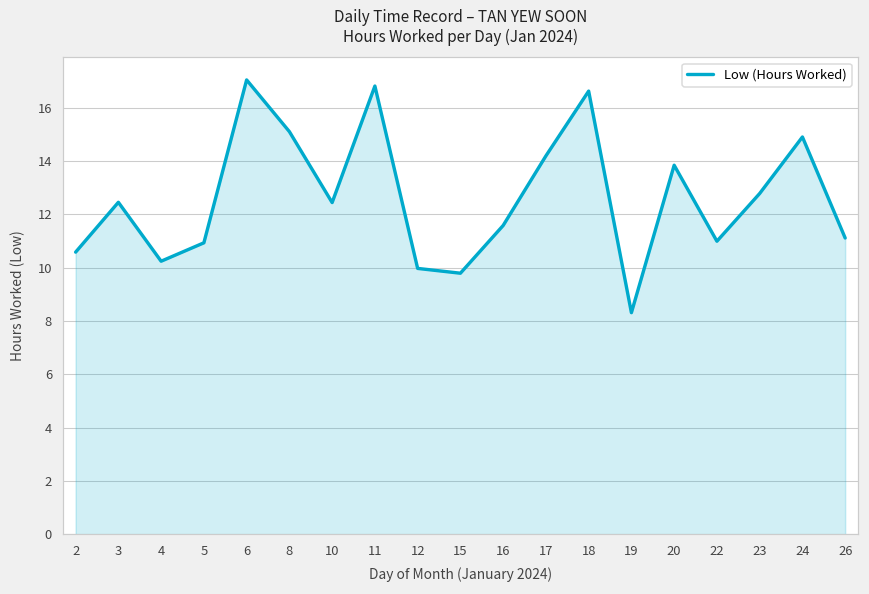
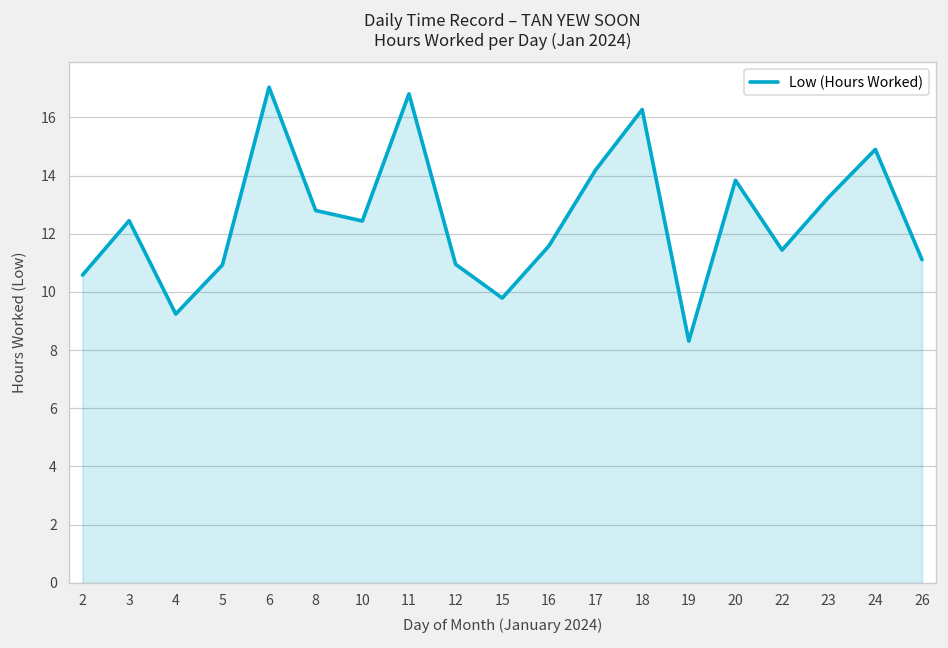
  {
    "2": 10.6,
    "3": 12.5,
-   "4": 10.2,
+   "4": 9.2,
    "5": 10.9,
    "6": 17.0,
-   "8": 15.1,
+   "8": 12.8,
    "10": 12.4,
    "11": 16.8,
-   "12": 10.0,
+   "12": 11.0,
    "15": 9.8,
    "16": 11.6,
    "17": 14.2,
-   "18": 16.6,
+   "18": 16.3,
    "19": 8.3,
    "20": 13.8,
-   "22": 11.0,
-   "23": 12.8,
+   "22": 11.4,
+   "23": 13.3,
    "24": 14.9,
    "26": 11.1
  }
